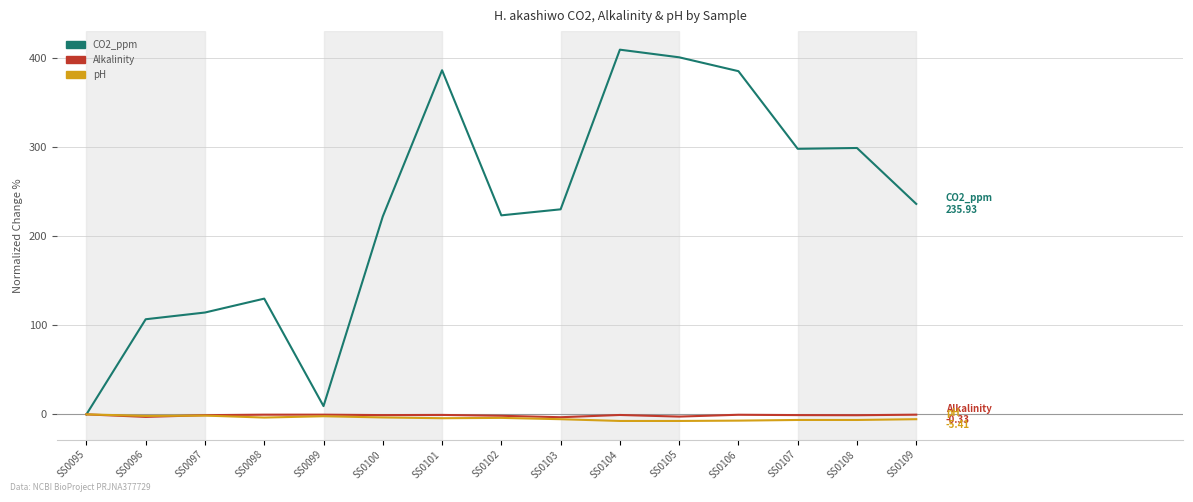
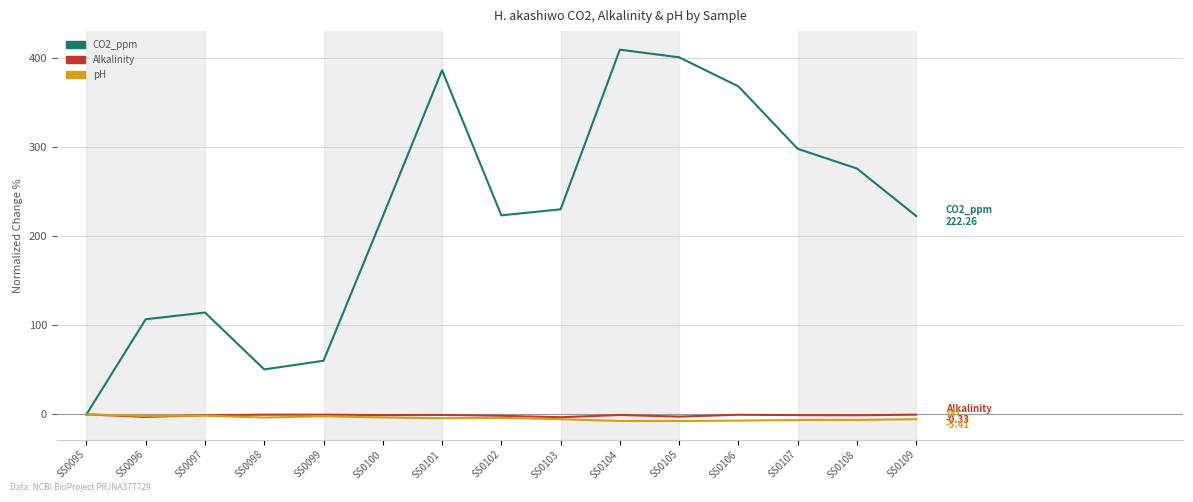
  {
    "CO2_ppm": {
-     "SS0098": 130,
-     "SS0099": 10,
-     "SS0106": 380,
-     "SS0108": 300,
-     "SS0109": 235.93
+     "SS0098": 50,
+     "SS0099": 60,
+     "SS0106": 370,
+     "SS0108": 280,
+     "SS0109": 222.26
    },
    "Alkalinity": {
      "SS0098": 0,
      "SS0101": 0,
      "SS0104": 0,
      "SS0105": 0,
      "SS0106": 0,
      "SS0107": 0,
      "SS0108": 0,
      "SS0109": 0
    },
    "pH": {
      "SS0098": 0,
      "SS0101": 0,
      "SS0104": -10,
      "SS0105": -10,
      "SS0106": -10,
      "SS0107": -10,
      "SS0108": -10,
      "SS0109": -10
    }
  }
